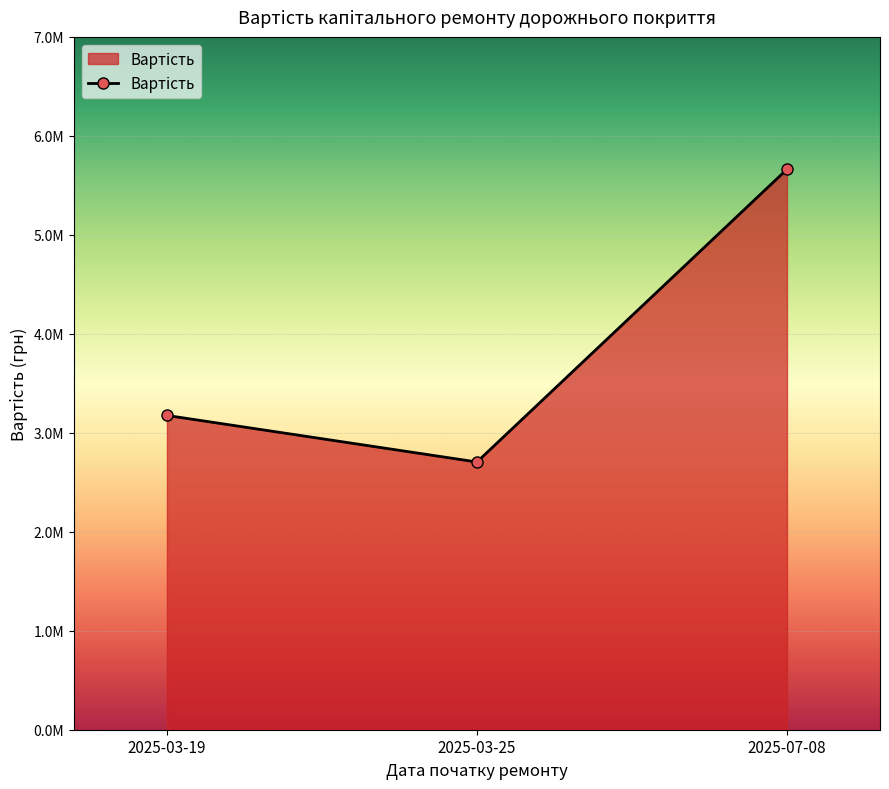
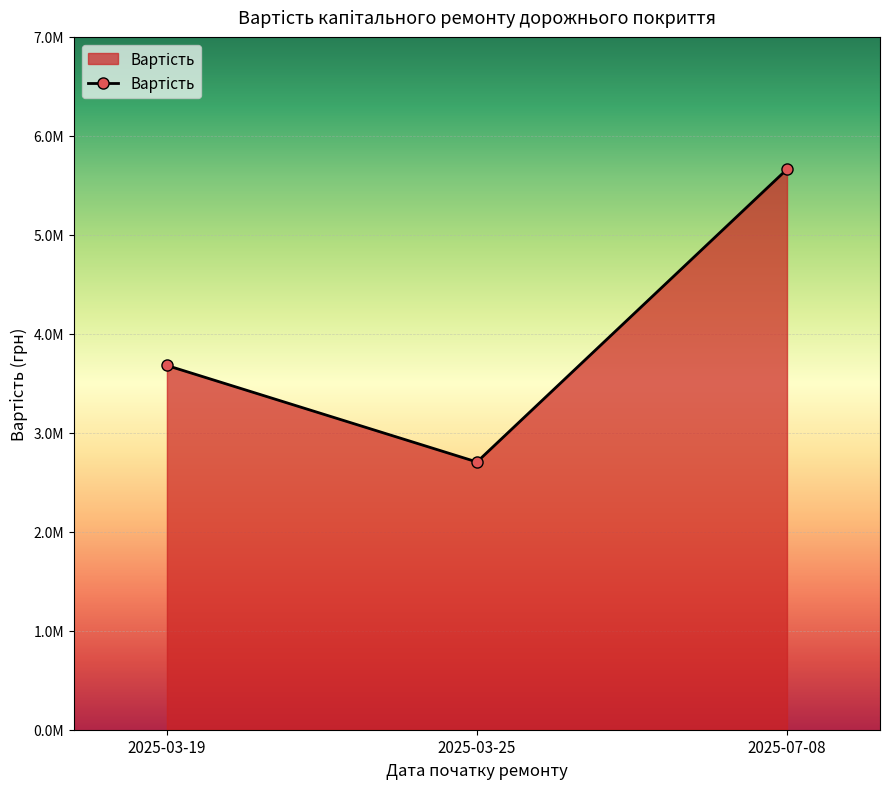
  {
-   "2025-03-19": 3200000,
+   "2025-03-19": 3700000,
    "2025-03-25": 2700000,
    "2025-07-08": 5700000
  }
